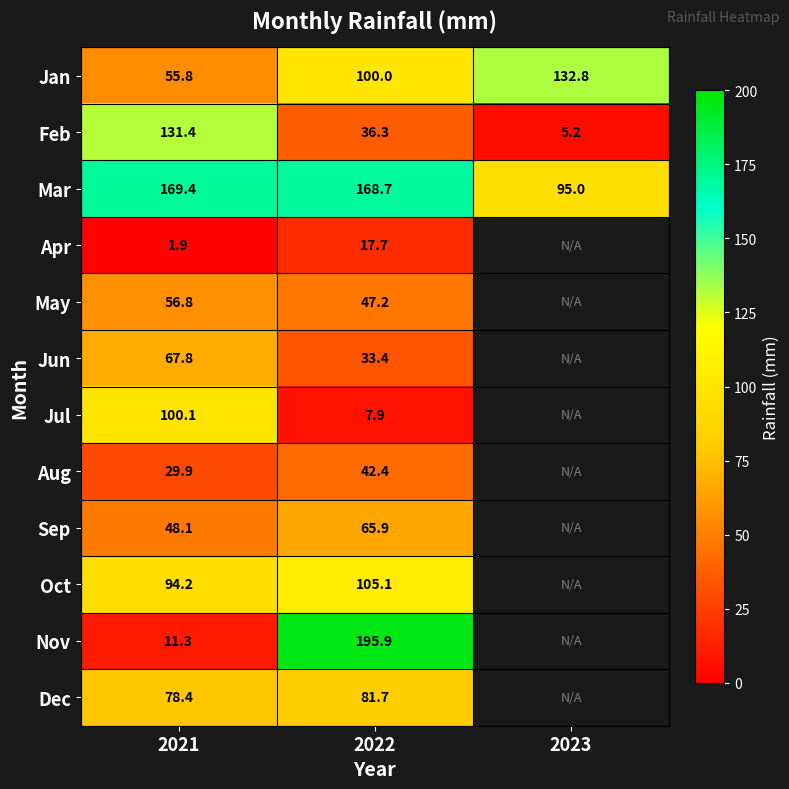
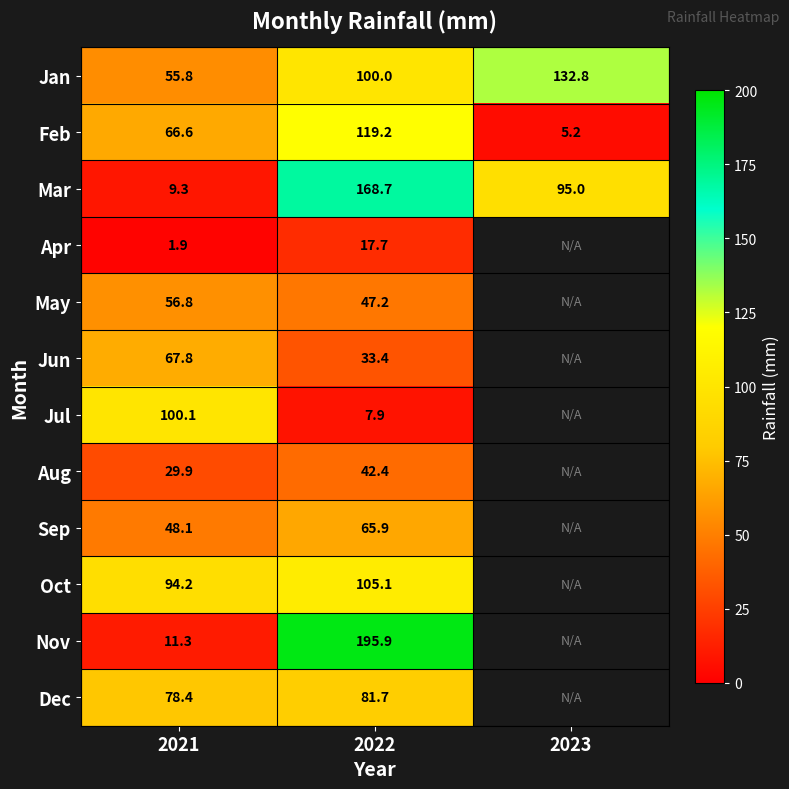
  {
    "Jan": {
      "2021": 55.8,
      "2022": 100.0,
      "2023": 132.8
    },
    "Feb": {
-     "2021": 131.4,
-     "2022": 36.3,
+     "2021": 66.6,
+     "2022": 119.2,
      "2023": 5.2
    },
    "Mar": {
-     "2021": 169.4,
+     "2021": 9.3,
      "2022": 168.7,
      "2023": 95.0
    },
    "Apr": {
      "2021": 1.9,
      "2022": 17.7
    },
    "May": {
      "2021": 56.8,
      "2022": 47.2
    },
    "Jun": {
      "2021": 67.8,
      "2022": 33.4
    },
    "Jul": {
      "2021": 100.1,
      "2022": 7.9
    },
    "Aug": {
      "2021": 29.9,
      "2022": 42.4
    },
    "Sep": {
      "2021": 48.1,
      "2022": 65.9
    },
    "Oct": {
      "2021": 94.2,
      "2022": 105.1
    },
    "Nov": {
      "2021": 11.3,
      "2022": 195.9
    },
    "Dec": {
      "2021": 78.4,
      "2022": 81.7
    }
  }
